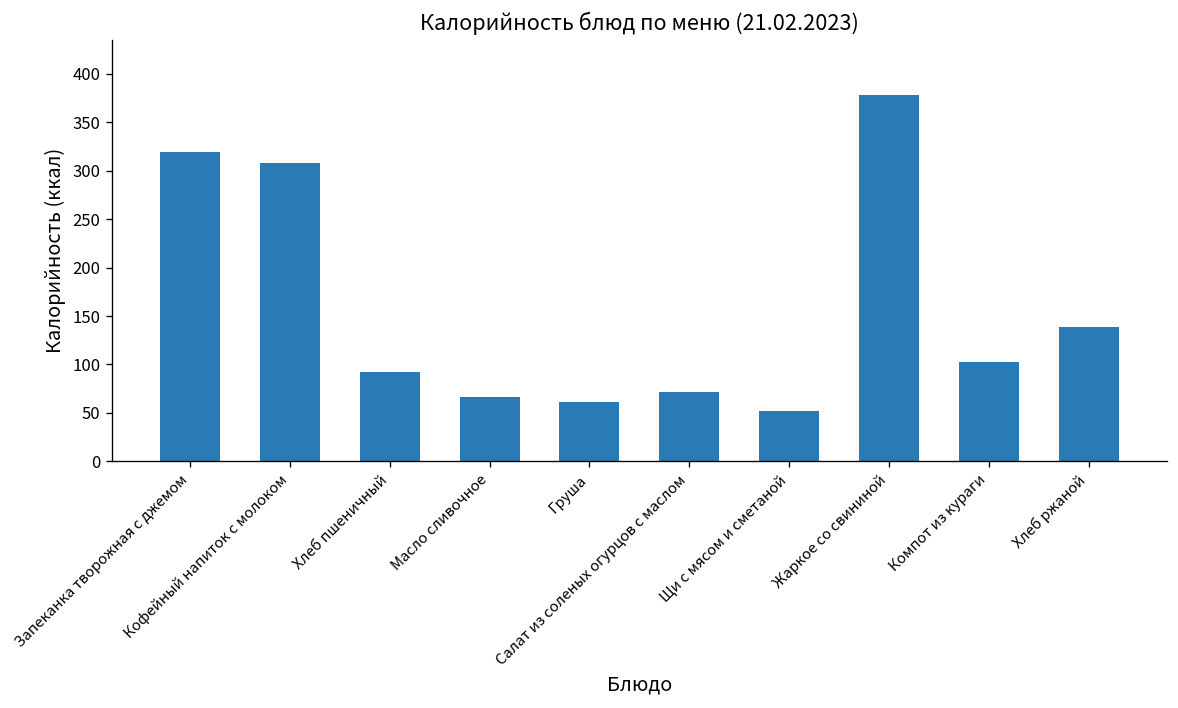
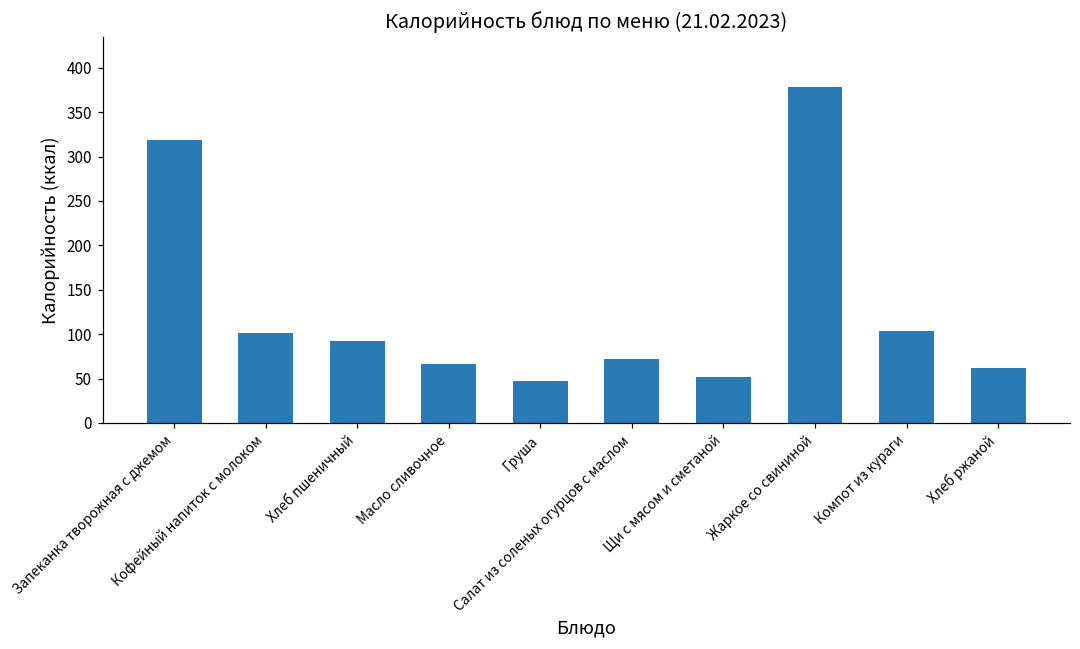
  {
    "Запеканка творожная с джемом": 320,
-   "Кофейный напиток с молоком": 310,
+   "Кофейный напиток с молоком": 100,
    "Хлеб пшеничный": 90,
    "Масло сливочное": 70,
-   "Груша": 60,
+   "Груша": 50,
    "Салат из соленых огурцов с маслом": 70,
    "Щи с мясом и сметаной": 50,
    "Жаркое со свининой": 380,
    "Компот из кураги": 100,
-   "Хлеб ржаной": 140
+   "Хлеб ржаной": 60
  }
